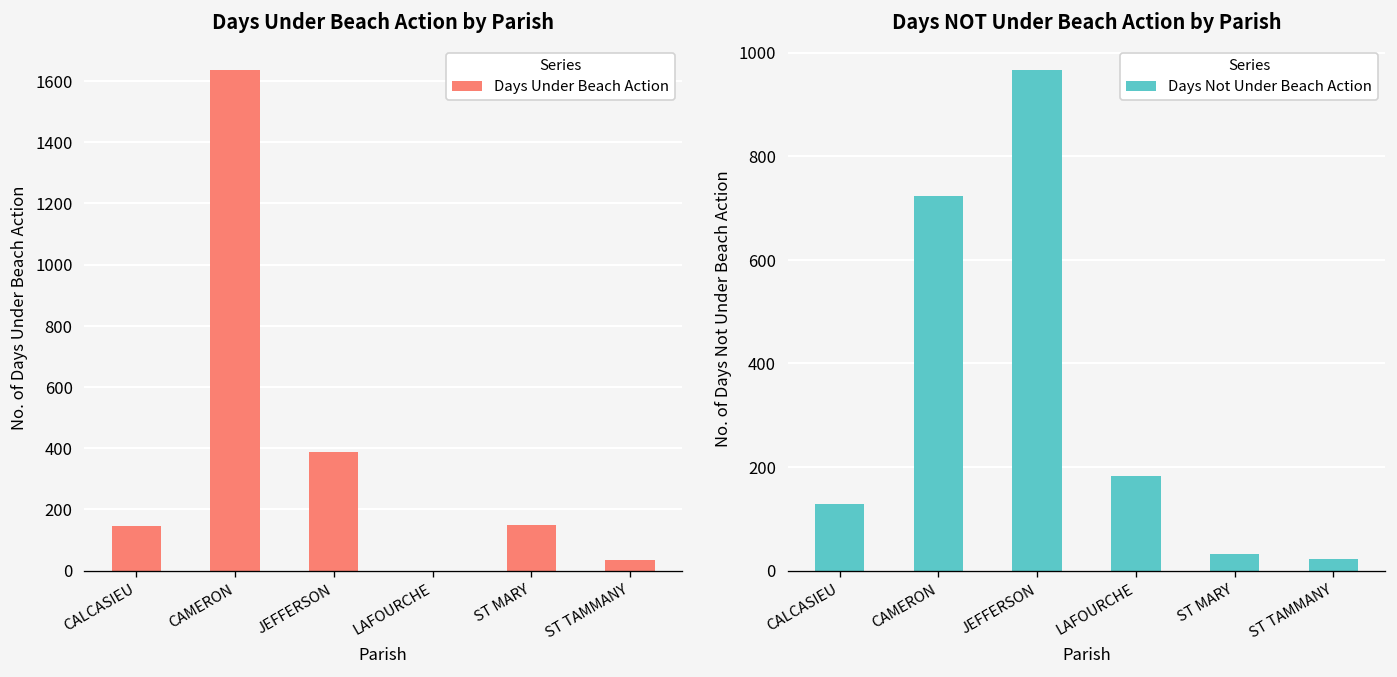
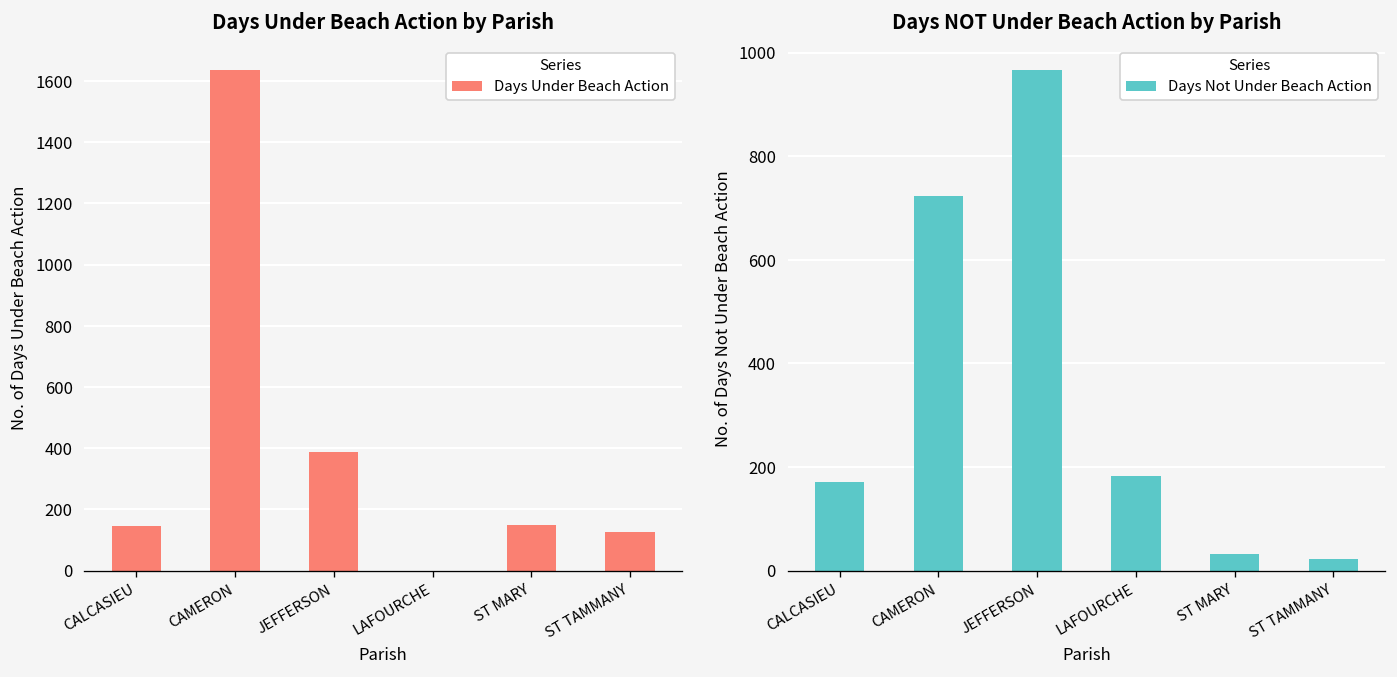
  {
    "Days Under Beach Action by Parish": {
      "CALCASIEU": 150,
      "CAMERON": 1640,
      "JEFFERSON": 390,
      "LAFOURCHE": 0,
      "ST MARY": 150,
-     "ST TAMMANY": 40
+     "ST TAMMANY": 130
    },
    "Days NOT Under Beach Action by Parish": {
-     "CALCASIEU": 130,
+     "CALCASIEU": 170,
      "CAMERON": 720,
      "JEFFERSON": 970,
      "LAFOURCHE": 180,
      "ST MARY": 30,
      "ST TAMMANY": 20
    }
  }
